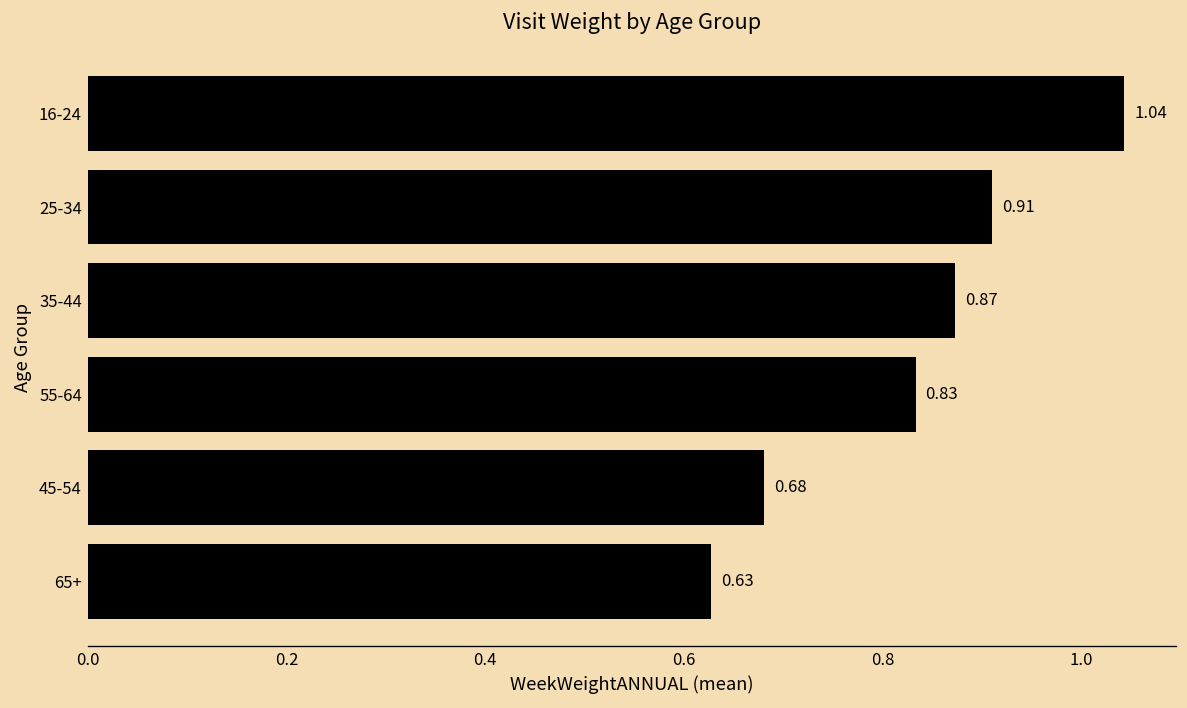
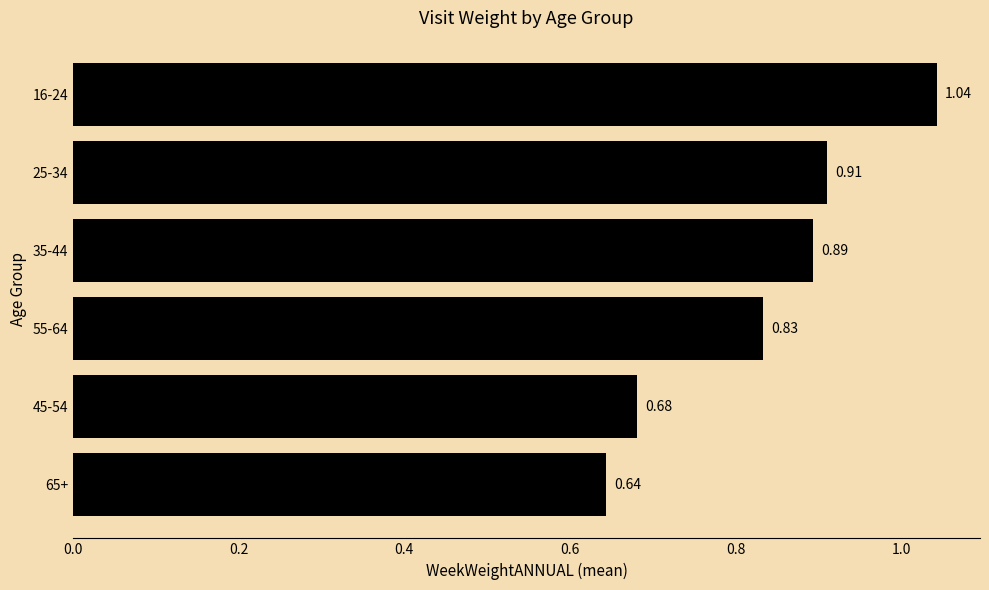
  {
    "16-24": 1.04,
    "25-34": 0.91,
-   "35-44": 0.87,
+   "35-44": 0.89,
    "55-64": 0.83,
    "45-54": 0.68,
-   "65+": 0.63
+   "65+": 0.64
  }
